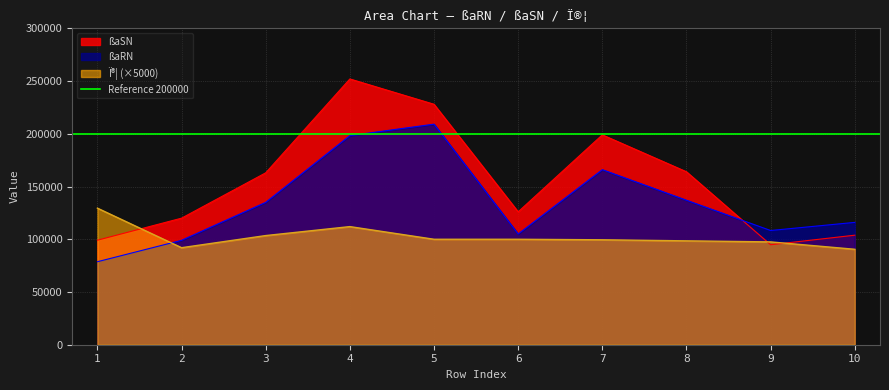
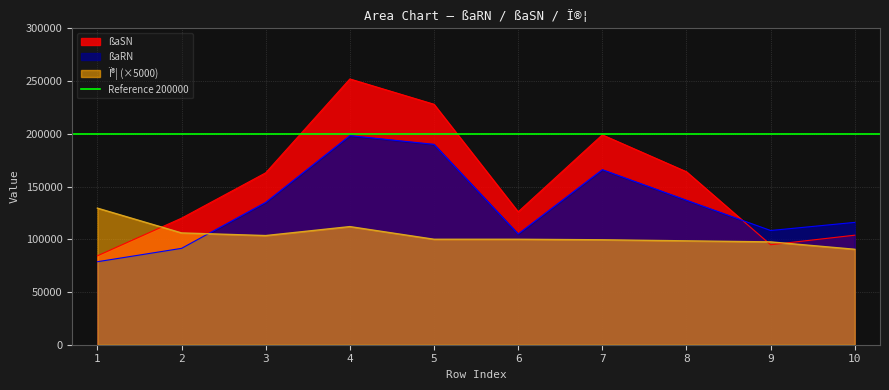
  {
    "ßaSN": {
-     "1": 99000,
+     "1": 84000,
      "2": 120000,
      "3": 163000,
      "4": 252000,
      "5": 228000,
      "6": 126000,
      "7": 199000,
      "8": 164000,
      "9": 95000,
      "10": 104000
    },
    "ßaRN": {
      "1": 79000,
-     "2": 99000,
+     "2": 91000,
      "3": 135000,
      "4": 198000,
-     "5": 209000,
+     "5": 190000,
      "6": 105000,
      "7": 166000,
      "8": 137000,
      "9": 108000,
      "10": 116000
    },
    "Ï®¦ (×5000)": {
      "1": 130000,
-     "2": 92000,
+     "2": 106000,
      "3": 104000,
      "4": 112000,
      "5": 100000,
      "6": 100000,
      "7": 100000,
      "8": 99000,
      "9": 98000,
      "10": 91000
    }
  }
